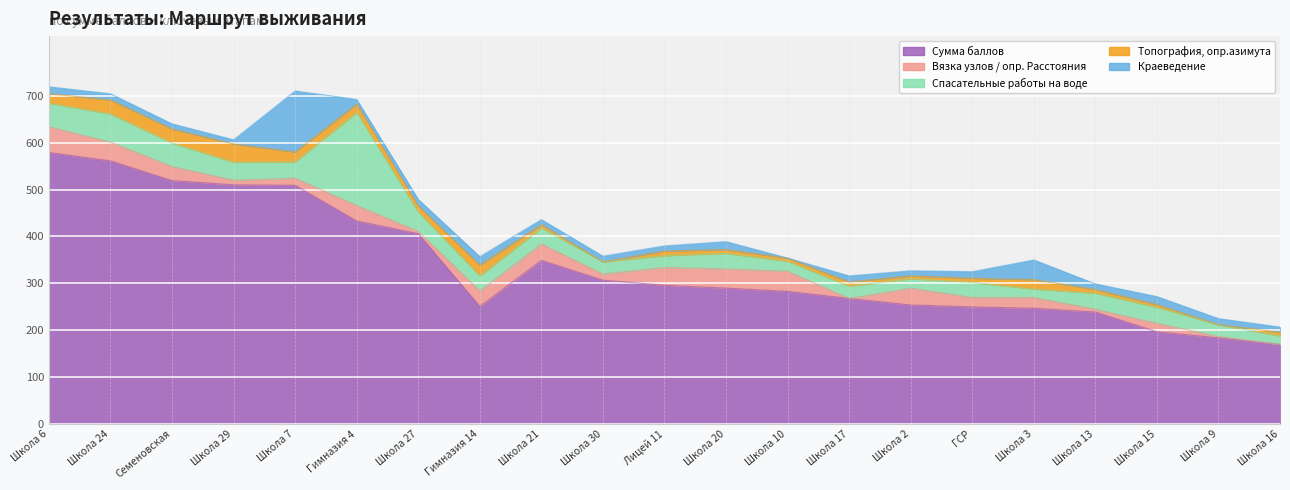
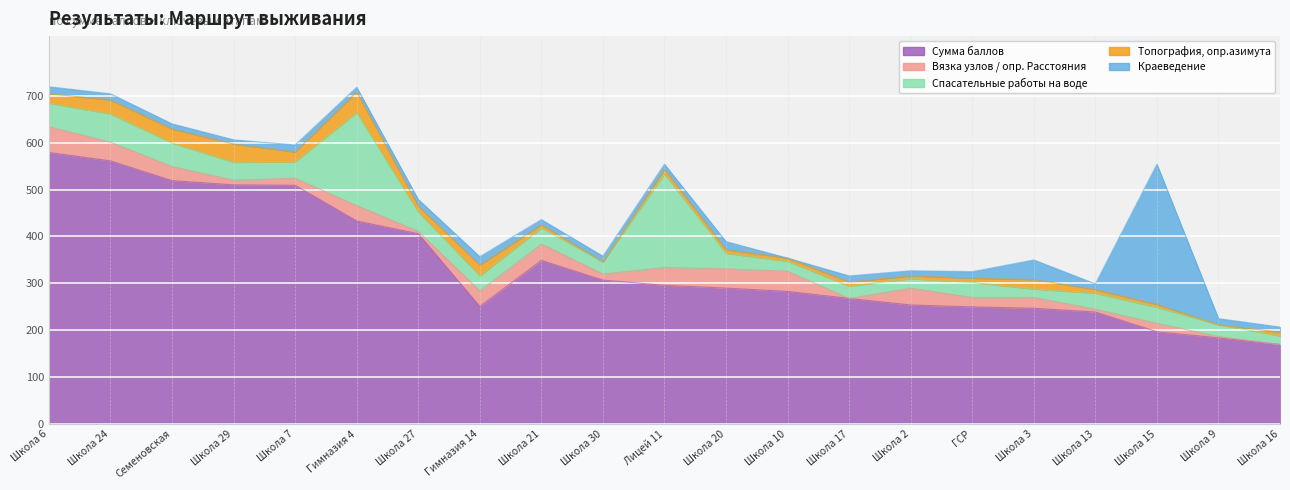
  {
    "Сумма баллов": {
      "Школа 6": 580,
      "Школа 24": 560,
      "Семеновская": 520,
      "Школа 29": 510,
      "Школа 7": 510,
      "Гимназия 4": 430,
      "Гимназия 14": 250,
      "Школа 21": 350,
      "Школа 30": 310,
      "Лицей 11": 300,
      "Школа 20": 290,
      "Школа 10": 280,
      "Школа 2": 250,
      "ГСР": 250,
      "Школа 3": 250,
      "Школа 13": 240,
      "Школа 15": 200
    },
    "Вязка узлов / опр. Расстояния": {
      "Школа 6": 60,
      "Школа 24": 40,
      "Семеновская": 30,
      "Школа 29": 10,
      "Школа 7": 20,
      "Гимназия 4": 30,
      "Гимназия 14": 30,
      "Школа 21": 40,
      "Школа 30": 10,
      "Лицей 11": 40,
      "Школа 20": 40,
      "Школа 10": 40,
      "Школа 2": 40,
      "ГСР": 20,
      "Школа 3": 20,
      "Школа 13": 10,
      "Школа 15": 20
    },
    "Спасательные работы на воде": {
      "Школа 6": 50,
      "Школа 24": 60,
      "Семеновская": 50,
      "Школа 29": 40,
      "Школа 7": 40,
      "Гимназия 4": 200,
      "Школа 27": 40,
      "Гимназия 14": 30,
      "Школа 21": 30,
-     "Лицей 11": 30,
+     "Лицей 11": 200,
      "Школа 20": 30,
      "Школа 10": 20,
      "Школа 17": 30,
      "Школа 2": 20,
      "ГСР": 30,
      "Школа 3": 20,
      "Школа 13": 30,
      "Школа 15": 30,
      "Школа 16": 20
    },
    "Топография, опр.азимута": {
      "Школа 6": 20,
      "Школа 24": 30,
      "Семеновская": 30,
      "Школа 29": 40,
      "Школа 7": 20,
-     "Гимназия 4": 20,
+     "Гимназия 4": 40,
      "Школа 27": 10,
      "Гимназия 14": 20,
      "Школа 21": 10,
      "Лицей 11": 10,
      "Школа 20": 10,
      "Школа 17": 10,
      "Школа 2": 10,
      "ГСР": 10,
      "Школа 3": 20,
      "Школа 13": 10,
      "Школа 15": 10,
      "Школа 16": 10
    },
    "Краеведение": {
      "Школа 6": 20,
      "Школа 24": 10,
      "Семеновская": 10,
      "Школа 29": 10,
-     "Школа 7": 130,
+     "Школа 7": 20,
      "Гимназия 4": 10,
      "Школа 27": 10,
      "Гимназия 14": 20,
      "Школа 21": 10,
      "Школа 30": 10,
      "Лицей 11": 10,
      "Школа 20": 20,
      "Школа 17": 10,
      "Школа 2": 10,
      "ГСР": 10,
      "Школа 3": 40,
      "Школа 13": 10,
-     "Школа 15": 20,
+     "Школа 15": 300,
      "Школа 9": 10,
      "Школа 16": 10
    }
  }
